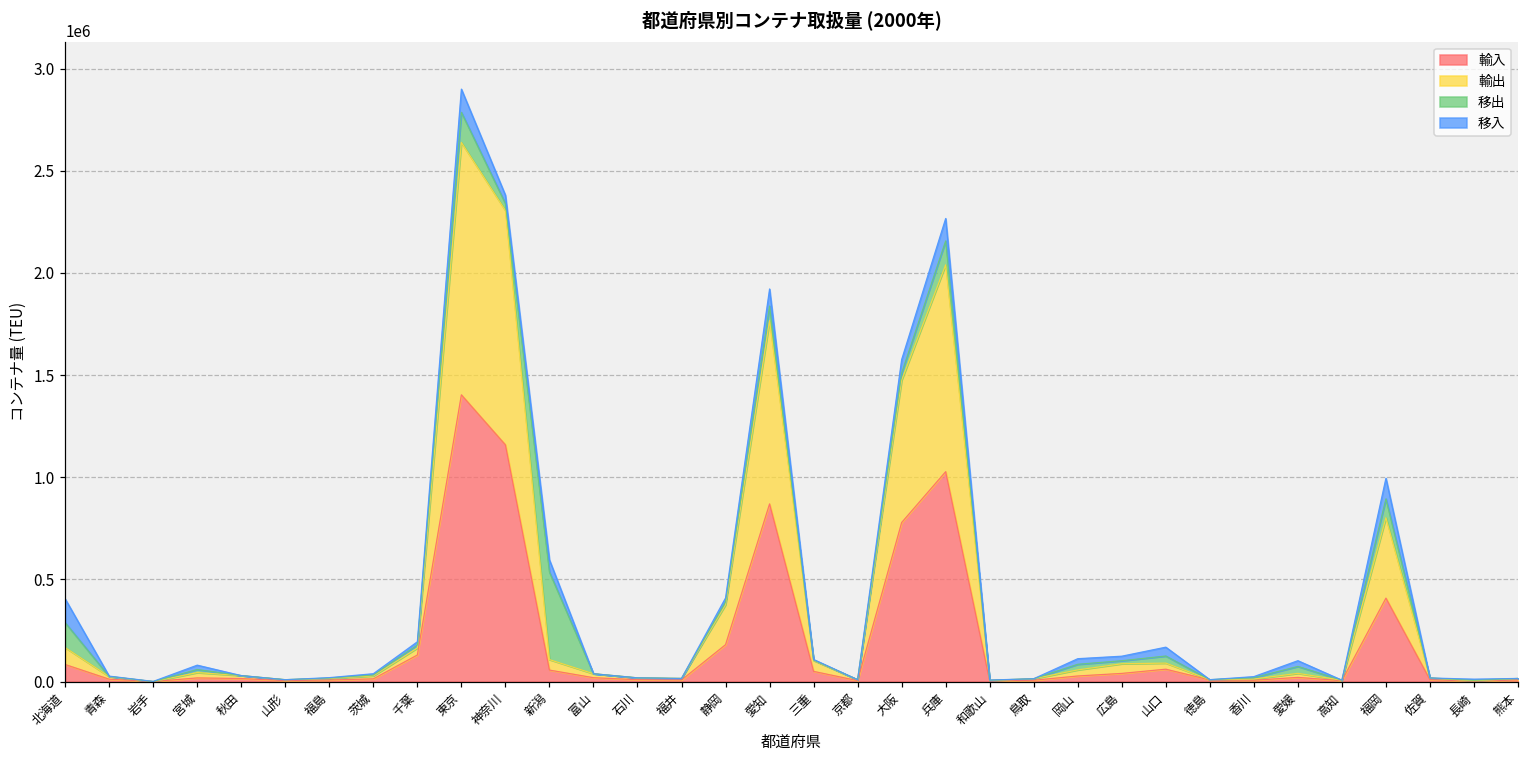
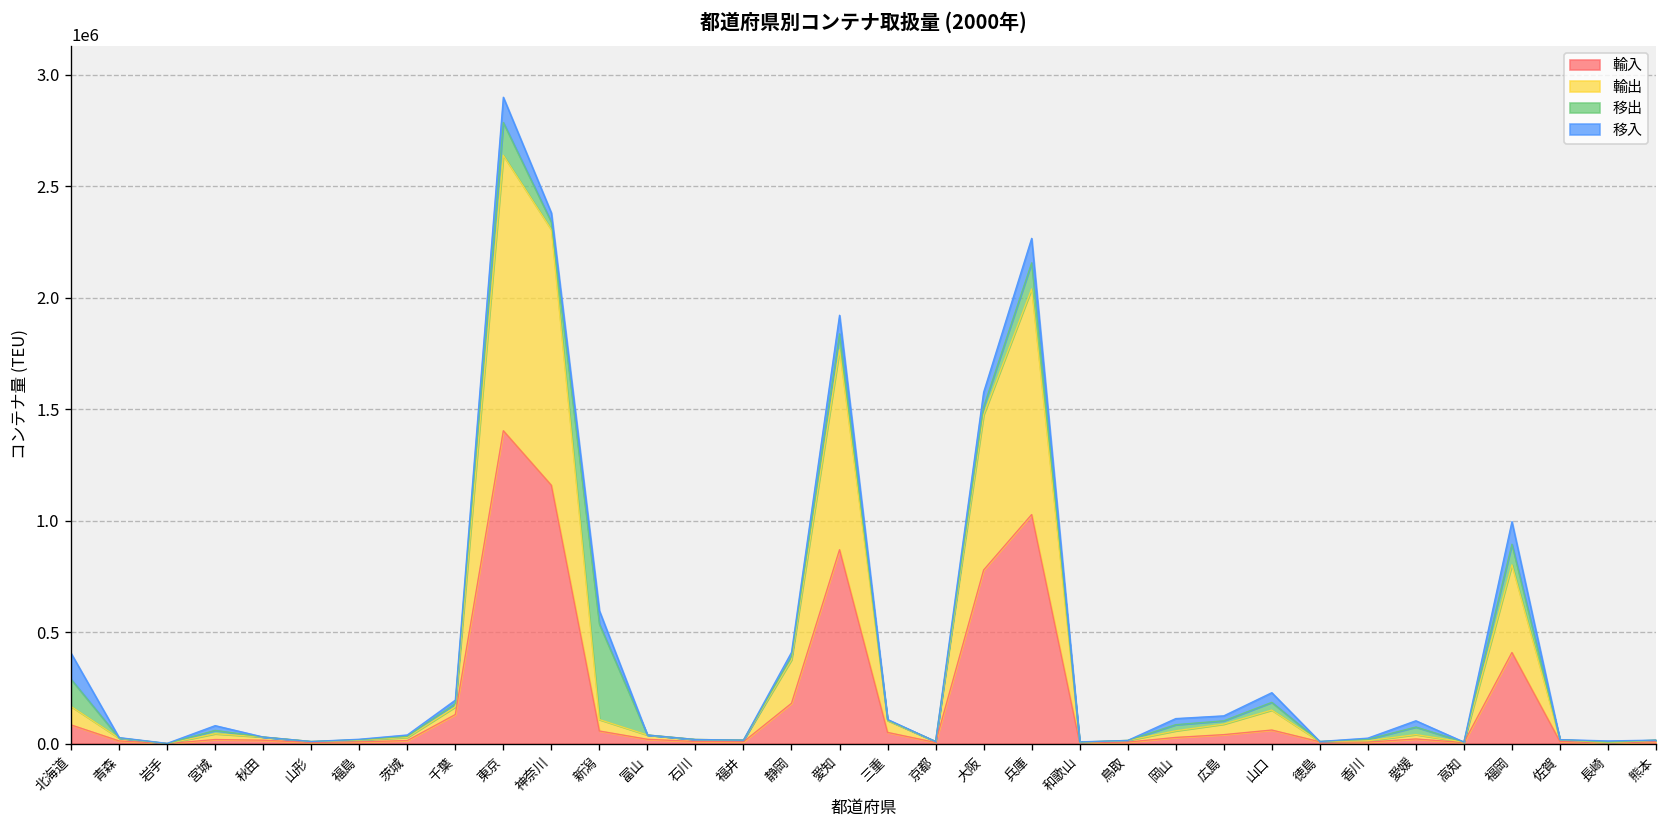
  {
    "輸入": {
      "北海道": 80000,
      "宮城": 20000,
      "秋田": 10000,
      "茨城": 10000,
      "千葉": 130000,
      "東京": 1400000,
      "神奈川": 1160000,
      "新潟": 60000,
      "富山": 20000,
      "静岡": 180000,
      "愛知": 870000,
      "三重": 50000,
      "大阪": 780000,
      "兵庫": 1030000,
      "岡山": 30000,
      "広島": 40000,
      "山口": 60000,
      "愛媛": 20000,
      "福岡": 410000
    },
    "輸出": {
      "北海道": 80000,
      "宮城": 30000,
      "千葉": 30000,
      "東京": 1240000,
      "神奈川": 1150000,
      "新潟": 50000,
      "静岡": 200000,
      "愛知": 900000,
      "大阪": 700000,
      "兵庫": 1010000,
      "岡山": 30000,
      "広島": 50000,
-     "山口": 30000,
+     "山口": 90000,
      "愛媛": 20000,
      "福岡": 390000
    },
    "移出": {
      "北海道": 120000,
      "宮城": 10000,
      "千葉": 10000,
      "東京": 150000,
      "神奈川": 30000,
      "新潟": 430000,
      "静岡": 10000,
      "愛知": 70000,
      "大阪": 40000,
      "兵庫": 120000,
      "岡山": 30000,
      "広島": 10000,
      "山口": 30000,
      "愛媛": 30000,
      "福岡": 90000
    },
    "移入": {
      "北海道": 120000,
      "宮城": 20000,
      "千葉": 20000,
      "東京": 110000,
      "神奈川": 40000,
      "新潟": 60000,
      "静岡": 20000,
      "愛知": 80000,
      "大阪": 70000,
      "兵庫": 110000,
      "岡山": 30000,
      "広島": 20000,
      "山口": 40000,
      "愛媛": 30000,
      "福岡": 100000
    }
  }
